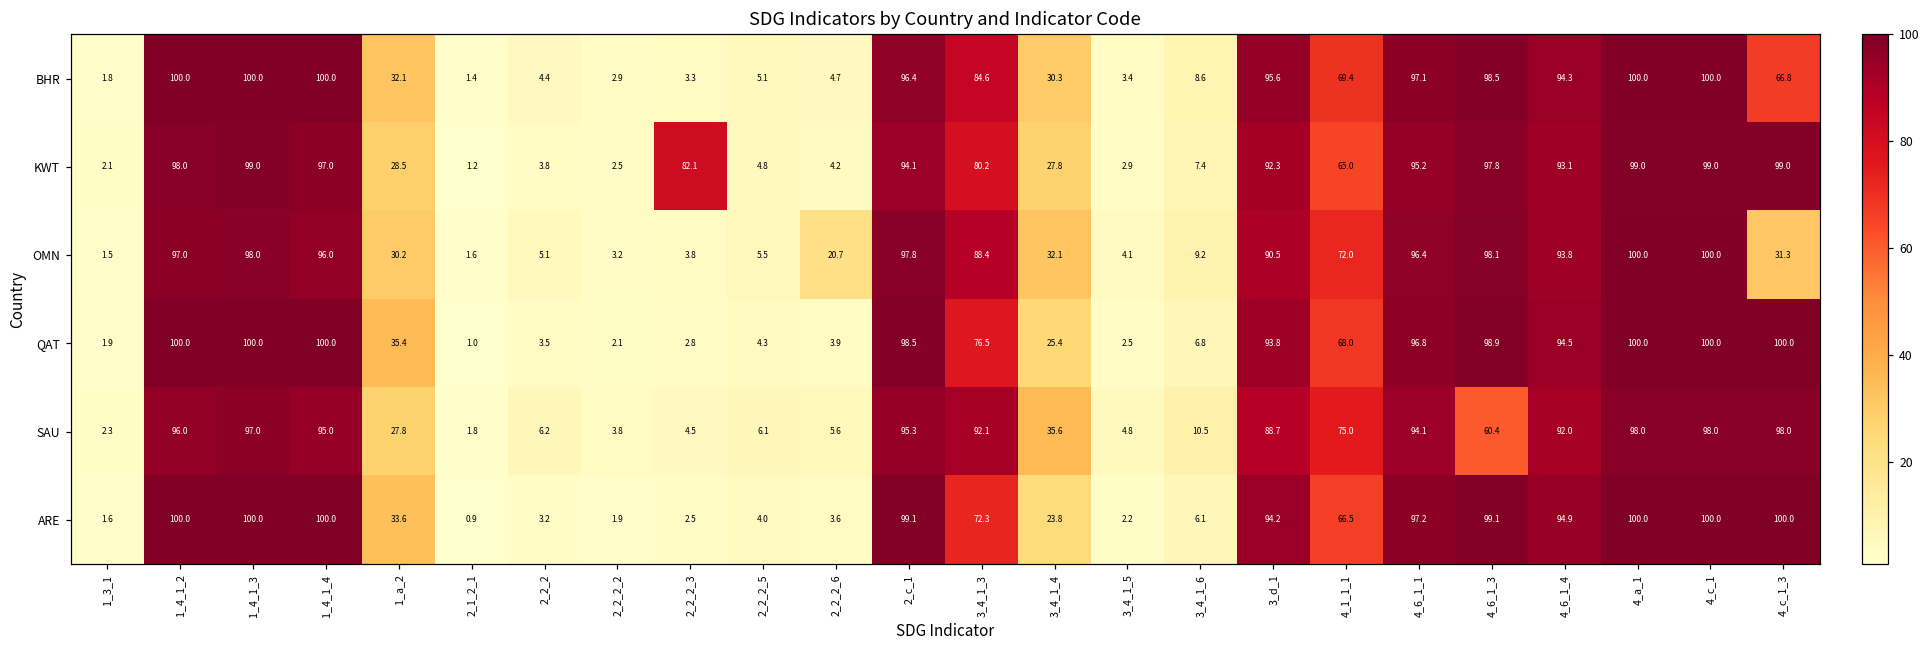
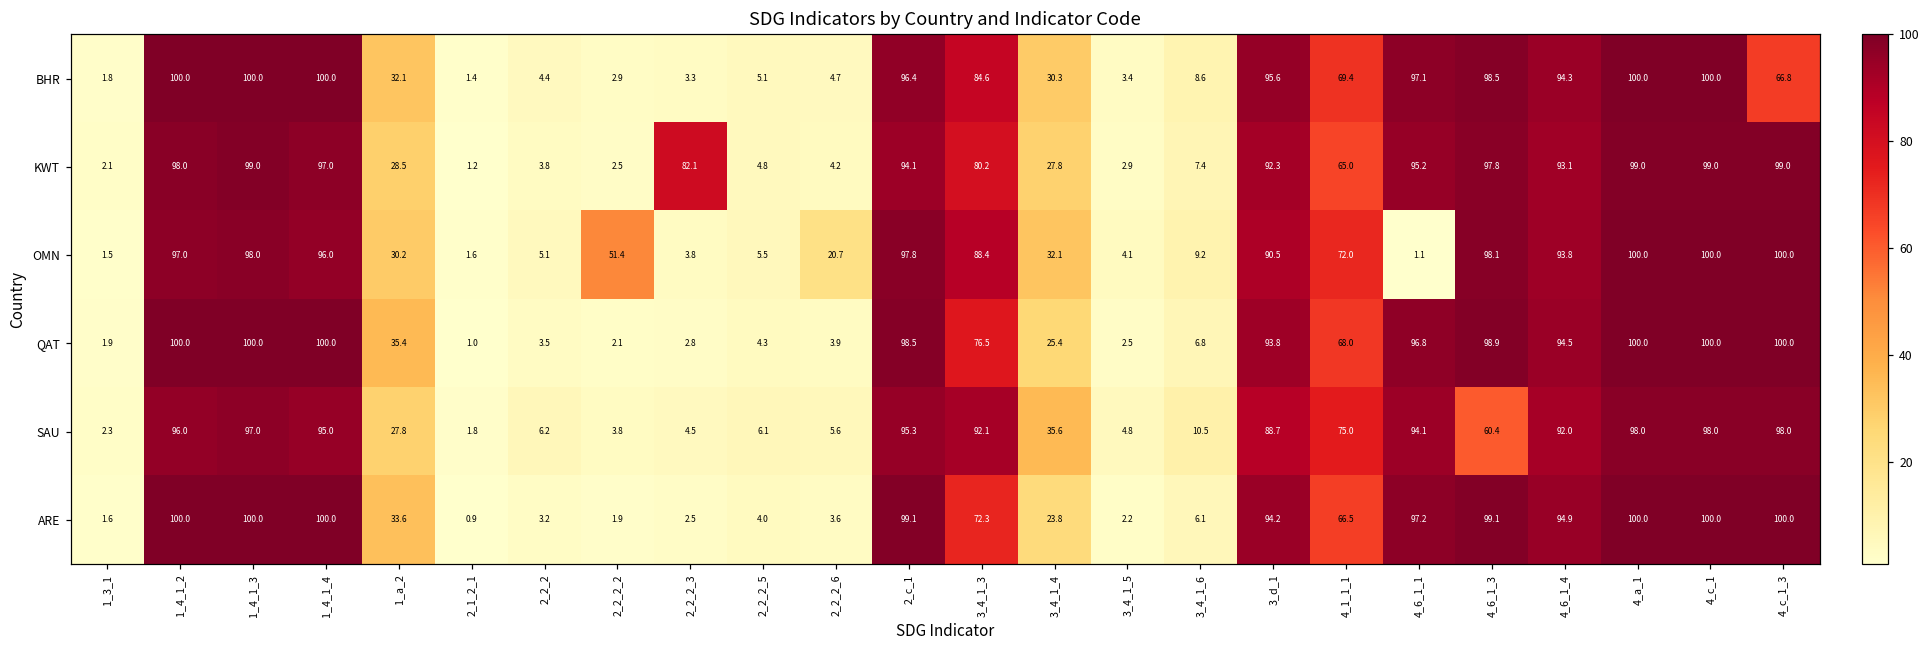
  {
    "BHR": {
      "1_3_1": 1.8,
      "1_4_1_2": 100.0,
      "1_4_1_3": 100.0,
      "1_4_1_4": 100.0,
      "1_a_2": 32.1,
      "2_1_2_1": 1.4,
      "2_2_2": 4.4,
      "2_2_2_2": 2.9,
      "2_2_2_3": 3.3,
      "2_2_2_5": 5.1,
      "2_2_2_6": 4.7,
      "2_c_1": 96.4,
      "3_4_1_3": 84.6,
      "3_4_1_4": 30.3,
      "3_4_1_5": 3.4,
      "3_4_1_6": 8.6,
      "3_d_1": 95.6,
      "4_1_1_1": 69.4,
      "4_6_1_1": 97.1,
      "4_6_1_3": 98.5,
      "4_6_1_4": 94.3,
      "4_a_1": 100.0,
      "4_c_1": 100.0,
      "4_c_1_3": 66.8
    },
    "KWT": {
      "1_3_1": 2.1,
      "1_4_1_2": 98.0,
      "1_4_1_3": 99.0,
      "1_4_1_4": 97.0,
      "1_a_2": 28.5,
      "2_1_2_1": 1.2,
      "2_2_2": 3.8,
      "2_2_2_2": 2.5,
      "2_2_2_3": 82.1,
      "2_2_2_5": 4.8,
      "2_2_2_6": 4.2,
      "2_c_1": 94.1,
      "3_4_1_3": 80.2,
      "3_4_1_4": 27.8,
      "3_4_1_5": 2.9,
      "3_4_1_6": 7.4,
      "3_d_1": 92.3,
      "4_1_1_1": 65.0,
      "4_6_1_1": 95.2,
      "4_6_1_3": 97.8,
      "4_6_1_4": 93.1,
      "4_a_1": 99.0,
      "4_c_1": 99.0,
      "4_c_1_3": 99.0
    },
    "OMN": {
      "1_3_1": 1.5,
      "1_4_1_2": 97.0,
      "1_4_1_3": 98.0,
      "1_4_1_4": 96.0,
      "1_a_2": 30.2,
      "2_1_2_1": 1.6,
      "2_2_2": 5.1,
-     "2_2_2_2": 3.2,
+     "2_2_2_2": 51.4,
      "2_2_2_3": 3.8,
      "2_2_2_5": 5.5,
      "2_2_2_6": 20.7,
      "2_c_1": 97.8,
      "3_4_1_3": 88.4,
      "3_4_1_4": 32.1,
      "3_4_1_5": 4.1,
      "3_4_1_6": 9.2,
      "3_d_1": 90.5,
      "4_1_1_1": 72.0,
-     "4_6_1_1": 96.4,
+     "4_6_1_1": 1.1,
      "4_6_1_3": 98.1,
      "4_6_1_4": 93.8,
      "4_a_1": 100.0,
      "4_c_1": 100.0,
-     "4_c_1_3": 31.3
+     "4_c_1_3": 100.0
    },
    "QAT": {
      "1_3_1": 1.9,
      "1_4_1_2": 100.0,
      "1_4_1_3": 100.0,
      "1_4_1_4": 100.0,
      "1_a_2": 35.4,
      "2_1_2_1": 1.0,
      "2_2_2": 3.5,
      "2_2_2_2": 2.1,
      "2_2_2_3": 2.8,
      "2_2_2_5": 4.3,
      "2_2_2_6": 3.9,
      "2_c_1": 98.5,
      "3_4_1_3": 76.5,
      "3_4_1_4": 25.4,
      "3_4_1_5": 2.5,
      "3_4_1_6": 6.8,
      "3_d_1": 93.8,
      "4_1_1_1": 68.0,
      "4_6_1_1": 96.8,
      "4_6_1_3": 98.9,
      "4_6_1_4": 94.5,
      "4_a_1": 100.0,
      "4_c_1": 100.0,
      "4_c_1_3": 100.0
    },
    "SAU": {
      "1_3_1": 2.3,
      "1_4_1_2": 96.0,
      "1_4_1_3": 97.0,
      "1_4_1_4": 95.0,
      "1_a_2": 27.8,
      "2_1_2_1": 1.8,
      "2_2_2": 6.2,
      "2_2_2_2": 3.8,
      "2_2_2_3": 4.5,
      "2_2_2_5": 6.1,
      "2_2_2_6": 5.6,
      "2_c_1": 95.3,
      "3_4_1_3": 92.1,
      "3_4_1_4": 35.6,
      "3_4_1_5": 4.8,
      "3_4_1_6": 10.5,
      "3_d_1": 88.7,
      "4_1_1_1": 75.0,
      "4_6_1_1": 94.1,
      "4_6_1_3": 60.4,
      "4_6_1_4": 92.0,
      "4_a_1": 98.0,
      "4_c_1": 98.0,
      "4_c_1_3": 98.0
    },
    "ARE": {
      "1_3_1": 1.6,
      "1_4_1_2": 100.0,
      "1_4_1_3": 100.0,
      "1_4_1_4": 100.0,
      "1_a_2": 33.6,
      "2_1_2_1": 0.9,
      "2_2_2": 3.2,
      "2_2_2_2": 1.9,
      "2_2_2_3": 2.5,
      "2_2_2_5": 4.0,
      "2_2_2_6": 3.6,
      "2_c_1": 99.1,
      "3_4_1_3": 72.3,
      "3_4_1_4": 23.8,
      "3_4_1_5": 2.2,
      "3_4_1_6": 6.1,
      "3_d_1": 94.2,
      "4_1_1_1": 66.5,
      "4_6_1_1": 97.2,
      "4_6_1_3": 99.1,
      "4_6_1_4": 94.9,
      "4_a_1": 100.0,
      "4_c_1": 100.0,
      "4_c_1_3": 100.0
    }
  }
